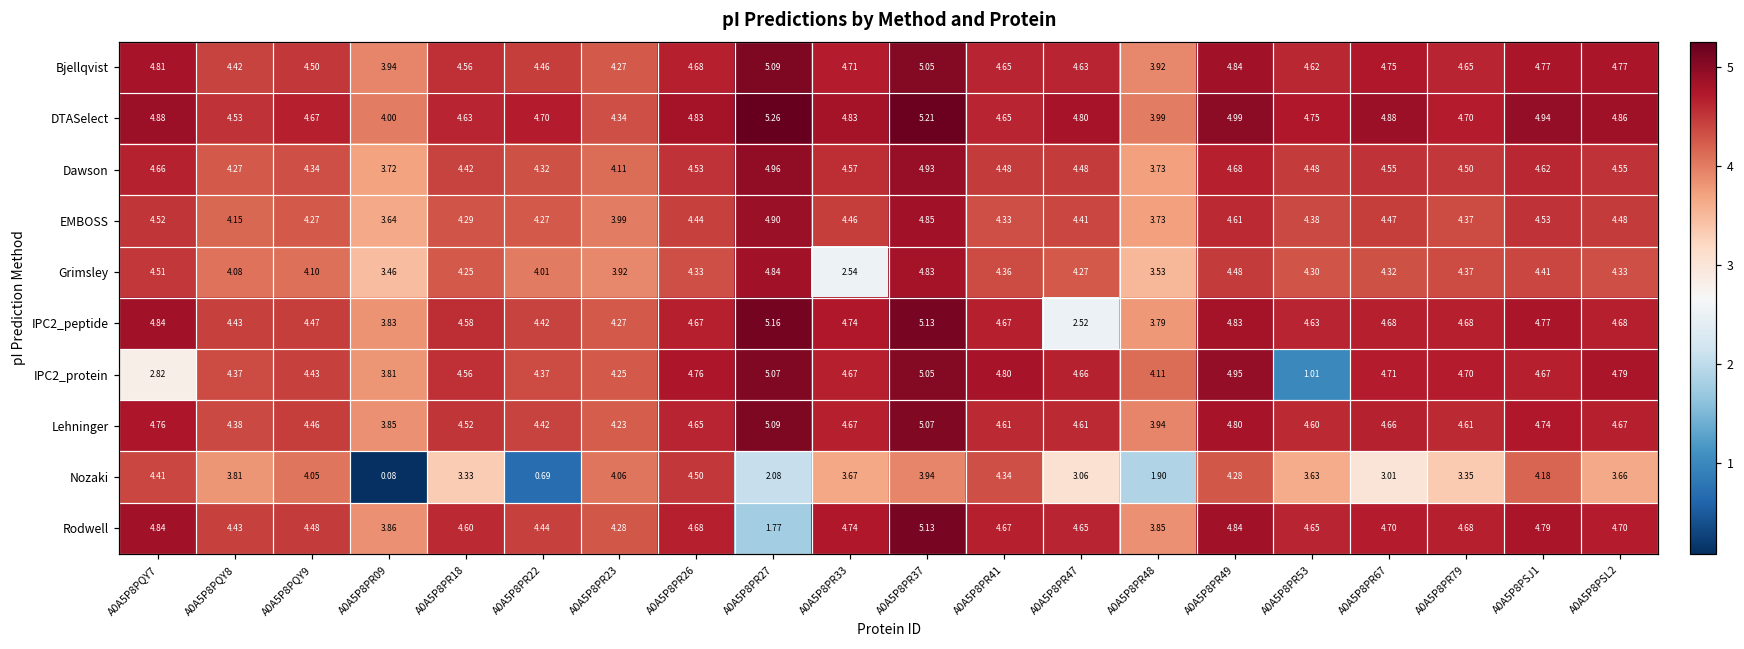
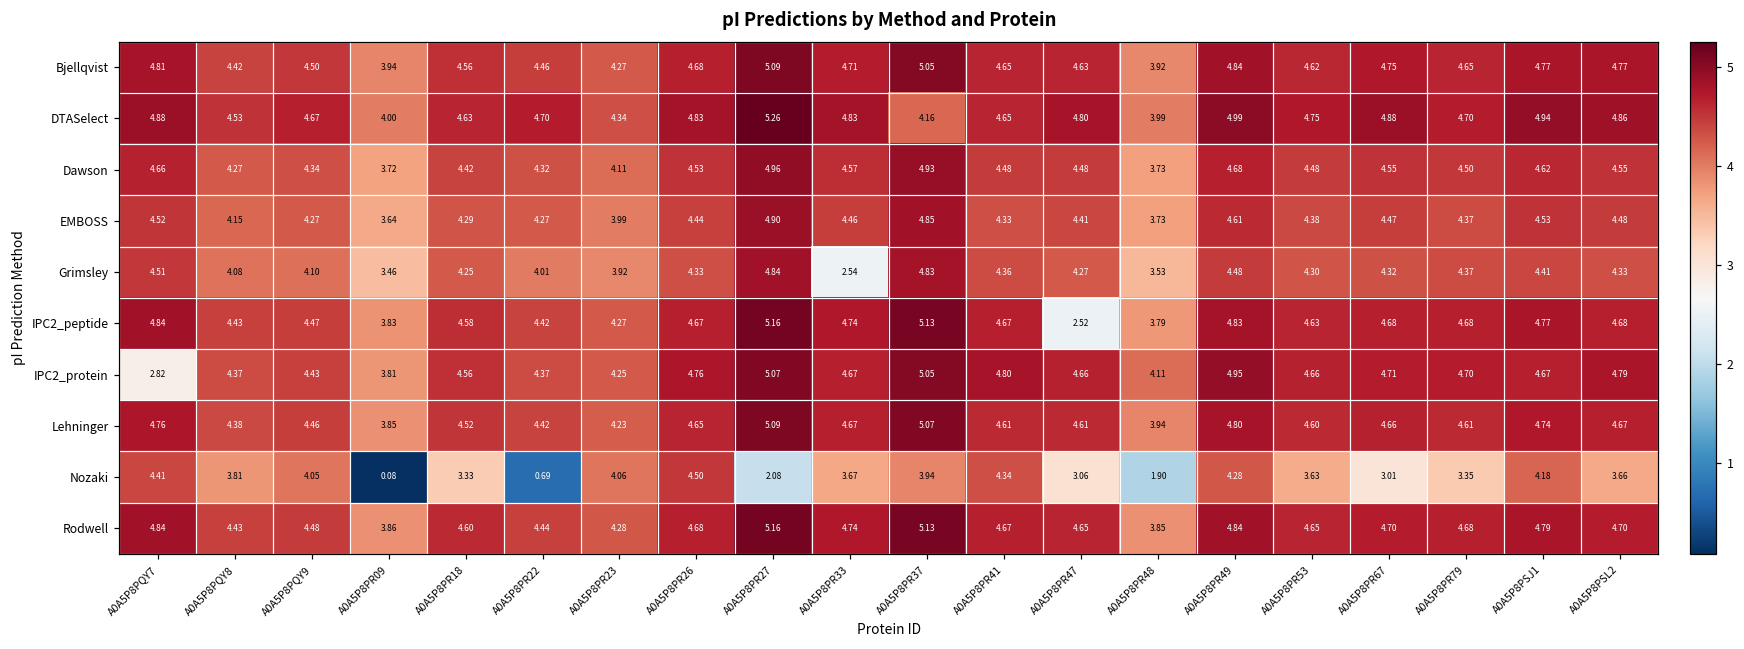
  {
    "Bjellqvist": {
      "A0A5P8PQY7": 4.81,
      "A0A5P8PQY8": 4.42,
      "A0A5P8PQY9": 4.50,
      "A0A5P8PR09": 3.94,
      "A0A5P8PR18": 4.56,
      "A0A5P8PR22": 4.46,
      "A0A5P8PR23": 4.27,
      "A0A5P8PR26": 4.68,
      "A0A5P8PR27": 5.09,
      "A0A5P8PR33": 4.71,
      "A0A5P8PR37": 5.05,
      "A0A5P8PR41": 4.65,
      "A0A5P8PR47": 4.63,
      "A0A5P8PR48": 3.92,
      "A0A5P8PR49": 4.84,
      "A0A5P8PR53": 4.62,
      "A0A5P8PR67": 4.75,
      "A0A5P8PR79": 4.65,
      "A0A5P8PSJ1": 4.77,
      "A0A5P8PSL2": 4.77
    },
    "DTASelect": {
      "A0A5P8PQY7": 4.88,
      "A0A5P8PQY8": 4.53,
      "A0A5P8PQY9": 4.67,
      "A0A5P8PR09": 4.00,
      "A0A5P8PR18": 4.63,
      "A0A5P8PR22": 4.70,
      "A0A5P8PR23": 4.34,
      "A0A5P8PR26": 4.83,
      "A0A5P8PR27": 5.26,
      "A0A5P8PR33": 4.83,
-     "A0A5P8PR37": 5.21,
+     "A0A5P8PR37": 4.16,
      "A0A5P8PR41": 4.65,
      "A0A5P8PR47": 4.80,
      "A0A5P8PR48": 3.99,
      "A0A5P8PR49": 4.99,
      "A0A5P8PR53": 4.75,
      "A0A5P8PR67": 4.88,
      "A0A5P8PR79": 4.70,
      "A0A5P8PSJ1": 4.94,
      "A0A5P8PSL2": 4.86
    },
    "Dawson": {
      "A0A5P8PQY7": 4.66,
      "A0A5P8PQY8": 4.27,
      "A0A5P8PQY9": 4.34,
      "A0A5P8PR09": 3.72,
      "A0A5P8PR18": 4.42,
      "A0A5P8PR22": 4.32,
      "A0A5P8PR23": 4.11,
      "A0A5P8PR26": 4.53,
      "A0A5P8PR27": 4.96,
      "A0A5P8PR33": 4.57,
      "A0A5P8PR37": 4.93,
      "A0A5P8PR41": 4.48,
      "A0A5P8PR47": 4.48,
      "A0A5P8PR48": 3.73,
      "A0A5P8PR49": 4.68,
      "A0A5P8PR53": 4.48,
      "A0A5P8PR67": 4.55,
      "A0A5P8PR79": 4.50,
      "A0A5P8PSJ1": 4.62,
      "A0A5P8PSL2": 4.55
    },
    "EMBOSS": {
      "A0A5P8PQY7": 4.52,
      "A0A5P8PQY8": 4.15,
      "A0A5P8PQY9": 4.27,
      "A0A5P8PR09": 3.64,
      "A0A5P8PR18": 4.29,
      "A0A5P8PR22": 4.27,
      "A0A5P8PR23": 3.99,
      "A0A5P8PR26": 4.44,
      "A0A5P8PR27": 4.90,
      "A0A5P8PR33": 4.46,
      "A0A5P8PR37": 4.85,
      "A0A5P8PR41": 4.33,
      "A0A5P8PR47": 4.41,
      "A0A5P8PR48": 3.73,
      "A0A5P8PR49": 4.61,
      "A0A5P8PR53": 4.38,
      "A0A5P8PR67": 4.47,
      "A0A5P8PR79": 4.37,
      "A0A5P8PSJ1": 4.53,
      "A0A5P8PSL2": 4.48
    },
    "Grimsley": {
      "A0A5P8PQY7": 4.51,
      "A0A5P8PQY8": 4.08,
      "A0A5P8PQY9": 4.10,
      "A0A5P8PR09": 3.46,
      "A0A5P8PR18": 4.25,
      "A0A5P8PR22": 4.01,
      "A0A5P8PR23": 3.92,
      "A0A5P8PR26": 4.33,
      "A0A5P8PR27": 4.84,
      "A0A5P8PR33": 2.54,
      "A0A5P8PR37": 4.83,
      "A0A5P8PR41": 4.36,
      "A0A5P8PR47": 4.27,
      "A0A5P8PR48": 3.53,
      "A0A5P8PR49": 4.48,
      "A0A5P8PR53": 4.30,
      "A0A5P8PR67": 4.32,
      "A0A5P8PR79": 4.37,
      "A0A5P8PSJ1": 4.41,
      "A0A5P8PSL2": 4.33
    },
    "IPC2_peptide": {
      "A0A5P8PQY7": 4.84,
      "A0A5P8PQY8": 4.43,
      "A0A5P8PQY9": 4.47,
      "A0A5P8PR09": 3.83,
      "A0A5P8PR18": 4.58,
      "A0A5P8PR22": 4.42,
      "A0A5P8PR23": 4.27,
      "A0A5P8PR26": 4.67,
      "A0A5P8PR27": 5.16,
      "A0A5P8PR33": 4.74,
      "A0A5P8PR37": 5.13,
      "A0A5P8PR41": 4.67,
      "A0A5P8PR47": 2.52,
      "A0A5P8PR48": 3.79,
      "A0A5P8PR49": 4.83,
      "A0A5P8PR53": 4.63,
      "A0A5P8PR67": 4.68,
      "A0A5P8PR79": 4.68,
      "A0A5P8PSJ1": 4.77,
      "A0A5P8PSL2": 4.68
    },
    "IPC2_protein": {
      "A0A5P8PQY7": 2.82,
      "A0A5P8PQY8": 4.37,
      "A0A5P8PQY9": 4.43,
      "A0A5P8PR09": 3.81,
      "A0A5P8PR18": 4.56,
      "A0A5P8PR22": 4.37,
      "A0A5P8PR23": 4.25,
      "A0A5P8PR26": 4.76,
      "A0A5P8PR27": 5.07,
      "A0A5P8PR33": 4.67,
      "A0A5P8PR37": 5.05,
      "A0A5P8PR41": 4.80,
      "A0A5P8PR47": 4.66,
      "A0A5P8PR48": 4.11,
      "A0A5P8PR49": 4.95,
-     "A0A5P8PR53": 1.01,
+     "A0A5P8PR53": 4.66,
      "A0A5P8PR67": 4.71,
      "A0A5P8PR79": 4.70,
      "A0A5P8PSJ1": 4.67,
      "A0A5P8PSL2": 4.79
    },
    "Lehninger": {
      "A0A5P8PQY7": 4.76,
      "A0A5P8PQY8": 4.38,
      "A0A5P8PQY9": 4.46,
      "A0A5P8PR09": 3.85,
      "A0A5P8PR18": 4.52,
      "A0A5P8PR22": 4.42,
      "A0A5P8PR23": 4.23,
      "A0A5P8PR26": 4.65,
      "A0A5P8PR27": 5.09,
      "A0A5P8PR33": 4.67,
      "A0A5P8PR37": 5.07,
      "A0A5P8PR41": 4.61,
      "A0A5P8PR47": 4.61,
      "A0A5P8PR48": 3.94,
      "A0A5P8PR49": 4.80,
      "A0A5P8PR53": 4.60,
      "A0A5P8PR67": 4.66,
      "A0A5P8PR79": 4.61,
      "A0A5P8PSJ1": 4.74,
      "A0A5P8PSL2": 4.67
    },
    "Nozaki": {
      "A0A5P8PQY7": 4.41,
      "A0A5P8PQY8": 3.81,
      "A0A5P8PQY9": 4.05,
      "A0A5P8PR09": 0.08,
      "A0A5P8PR18": 3.33,
      "A0A5P8PR22": 0.69,
      "A0A5P8PR23": 4.06,
      "A0A5P8PR26": 4.50,
      "A0A5P8PR27": 2.08,
      "A0A5P8PR33": 3.67,
      "A0A5P8PR37": 3.94,
      "A0A5P8PR41": 4.34,
      "A0A5P8PR47": 3.06,
      "A0A5P8PR48": 1.90,
      "A0A5P8PR49": 4.28,
      "A0A5P8PR53": 3.63,
      "A0A5P8PR67": 3.01,
      "A0A5P8PR79": 3.35,
      "A0A5P8PSJ1": 4.18,
      "A0A5P8PSL2": 3.66
    },
    "Rodwell": {
      "A0A5P8PQY7": 4.84,
      "A0A5P8PQY8": 4.43,
      "A0A5P8PQY9": 4.48,
      "A0A5P8PR09": 3.86,
      "A0A5P8PR18": 4.60,
      "A0A5P8PR22": 4.44,
      "A0A5P8PR23": 4.28,
      "A0A5P8PR26": 4.68,
-     "A0A5P8PR27": 1.77,
+     "A0A5P8PR27": 5.16,
      "A0A5P8PR33": 4.74,
      "A0A5P8PR37": 5.13,
      "A0A5P8PR41": 4.67,
      "A0A5P8PR47": 4.65,
      "A0A5P8PR48": 3.85,
      "A0A5P8PR49": 4.84,
      "A0A5P8PR53": 4.65,
      "A0A5P8PR67": 4.70,
      "A0A5P8PR79": 4.68,
      "A0A5P8PSJ1": 4.79,
      "A0A5P8PSL2": 4.70
    }
  }
